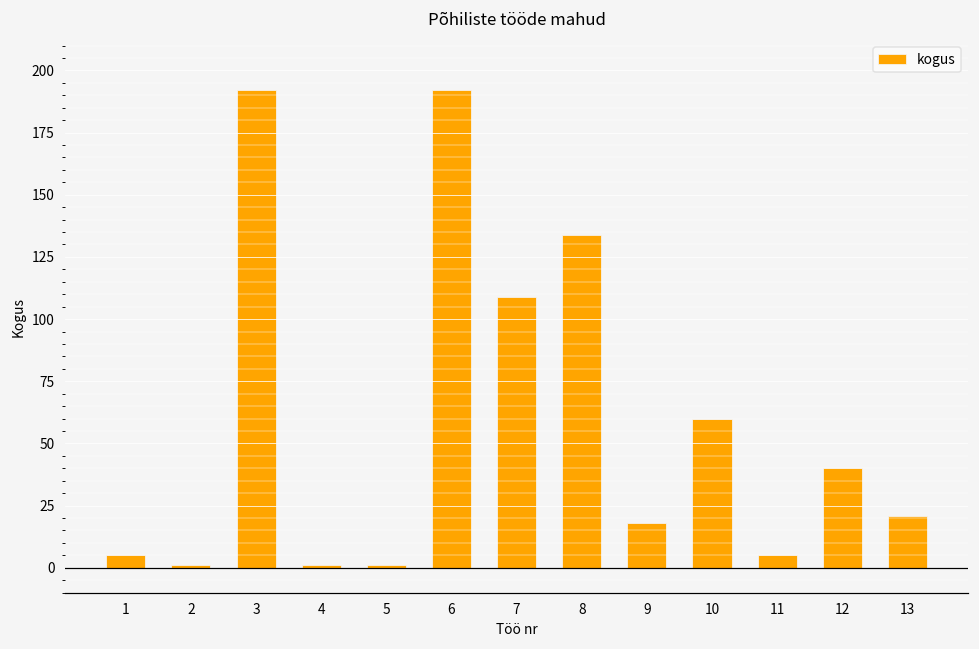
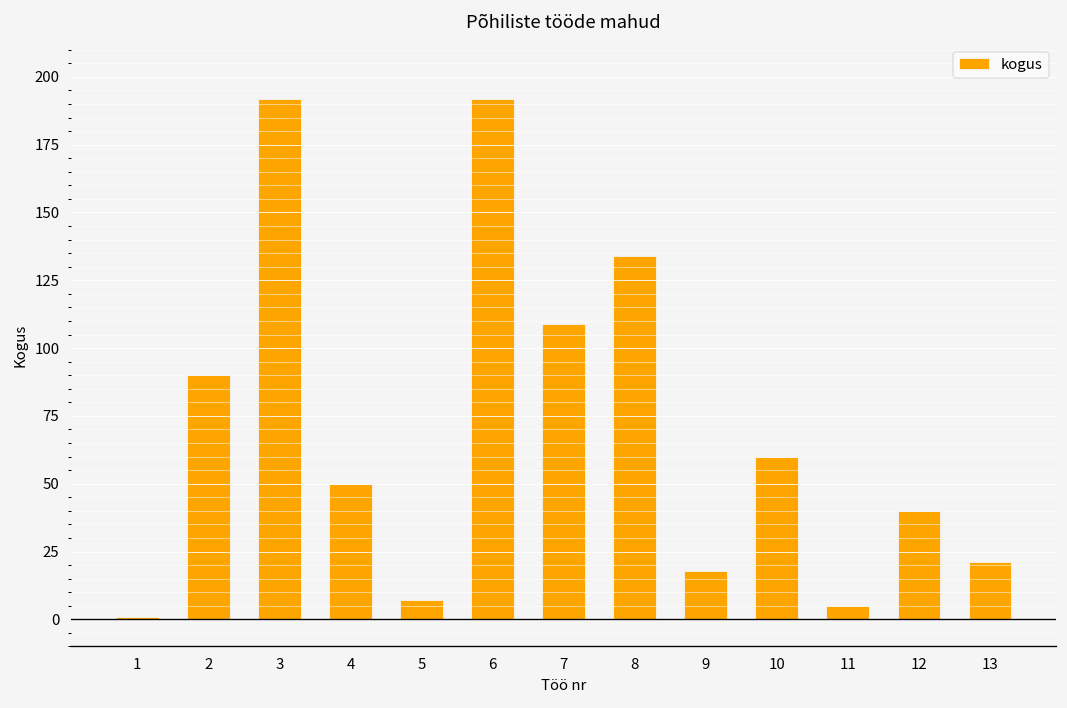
  {
-   "1": 5,
-   "2": 1,
+   "1": 1,
+   "2": 90,
    "3": 192,
-   "4": 1,
-   "5": 1,
+   "4": 50,
+   "5": 7,
    "6": 192,
    "7": 109,
    "8": 134,
    "9": 18,
    "10": 60,
    "11": 5,
    "12": 40,
    "13": 21
  }
